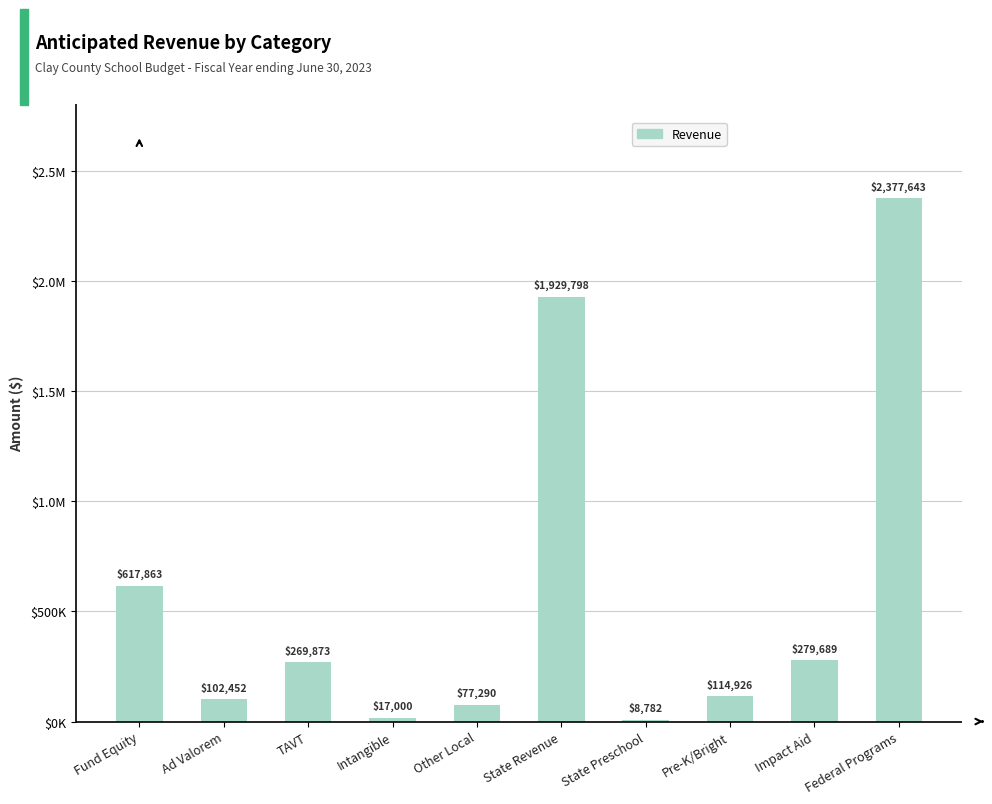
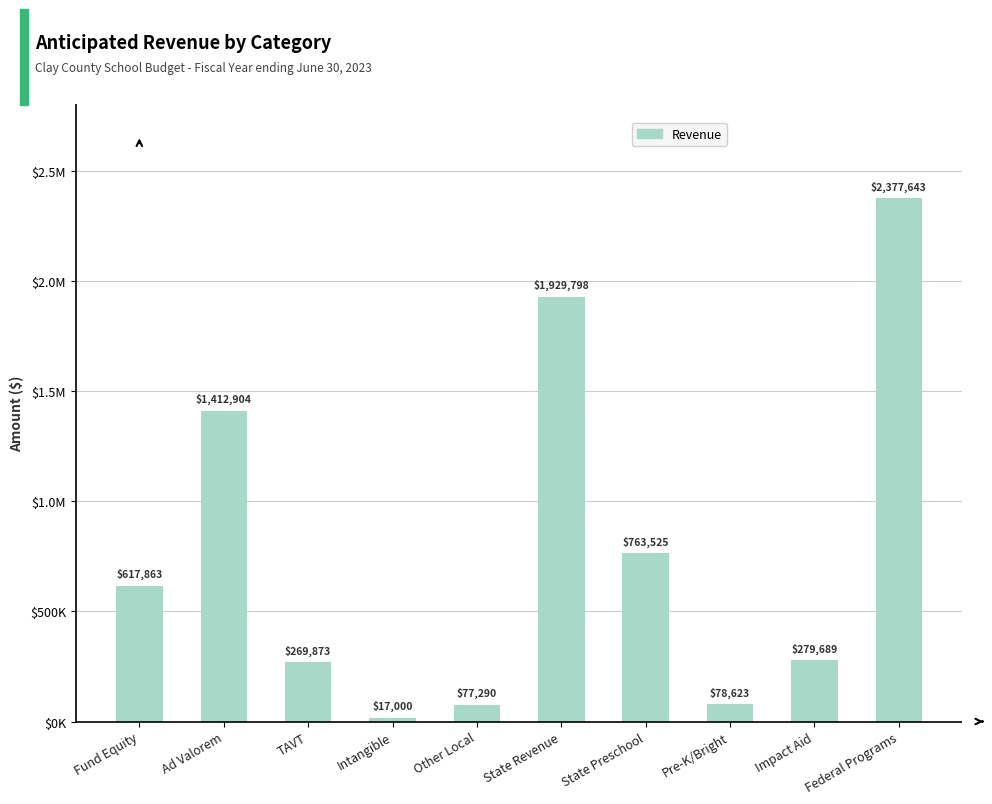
  {
    "Fund Equity": "$617,863",
-   "Ad Valorem": "$102,452",
+   "Ad Valorem": "$1,412,904",
    "TAVT": "$269,873",
    "Intangible": "$17,000",
    "Other Local": "$77,290",
    "State Revenue": "$1,929,798",
-   "State Preschool": "$8,782",
-   "Pre-K/Bright": "$114,926",
+   "State Preschool": "$763,525",
+   "Pre-K/Bright": "$78,623",
    "Impact Aid": "$279,689",
    "Federal Programs": "$2,377,643"
  }
